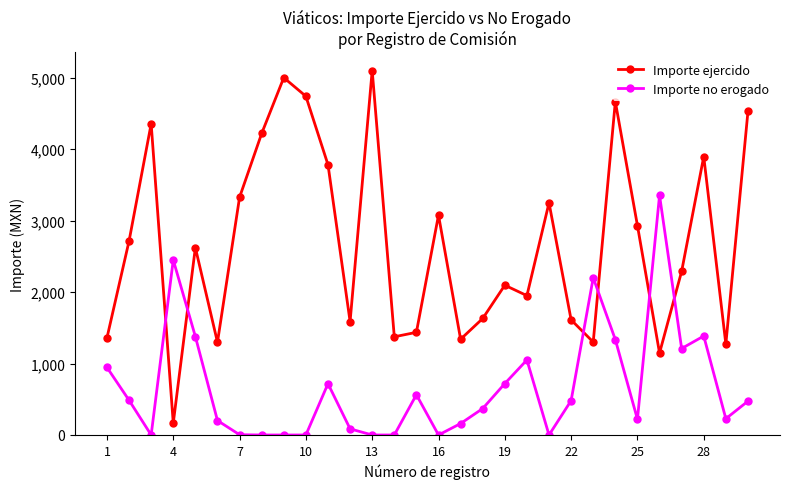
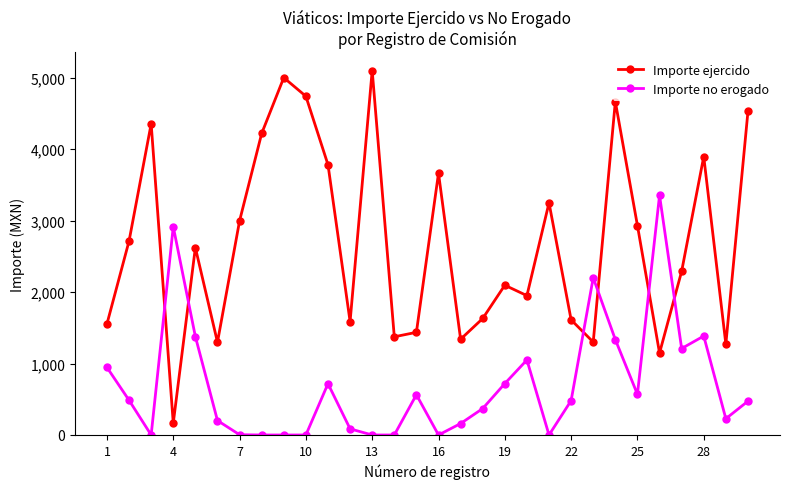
  {
    "Importe ejercido": {
-     "1": "1,400",
+     "1": "1,600",
      "4": "200",
-     "7": "3,300",
+     "7": "3,000",
      "10": "4,700",
      "13": "5,100",
-     "16": "3,100",
+     "16": "3,700",
      "19": "2,100",
      "22": "1,600",
      "25": "2,900",
      "28": "3,900"
    },
    "Importe no erogado": {
      "1": "900",
-     "4": "2,400",
+     "4": "2,900",
      "7": "0",
      "10": "0",
      "13": "0",
      "16": "0",
      "19": "700",
      "22": "500",
-     "25": "200",
+     "25": "600",
      "28": "1,400"
    }
  }
